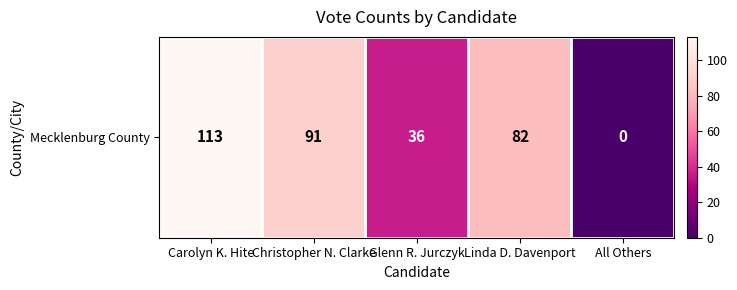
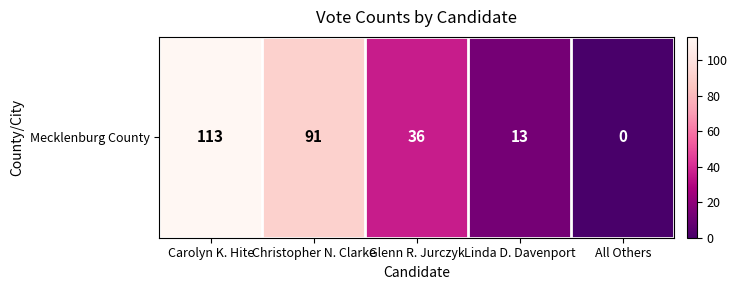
  {
    "Mecklenburg County": {
      "Carolyn K. Hite": 113,
      "Christopher N. Clarke": 91,
      "Glenn R. Jurczyk": 36,
-     "Linda D. Davenport": 82,
+     "Linda D. Davenport": 13,
      "All Others": 0
    }
  }
